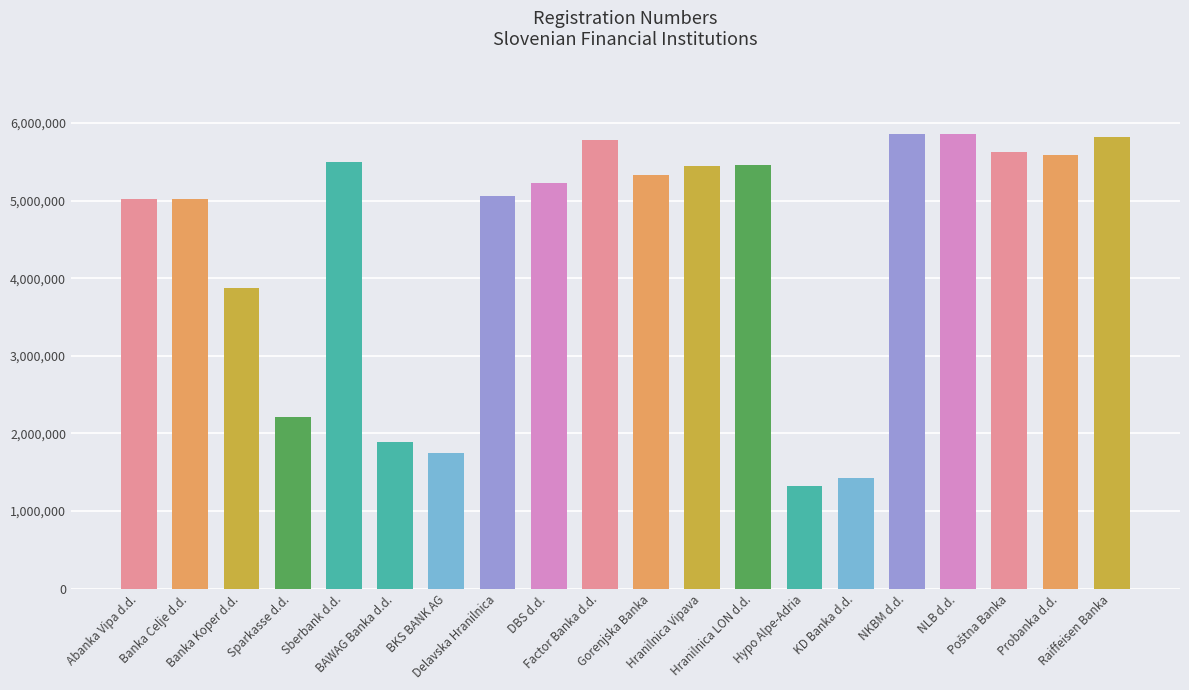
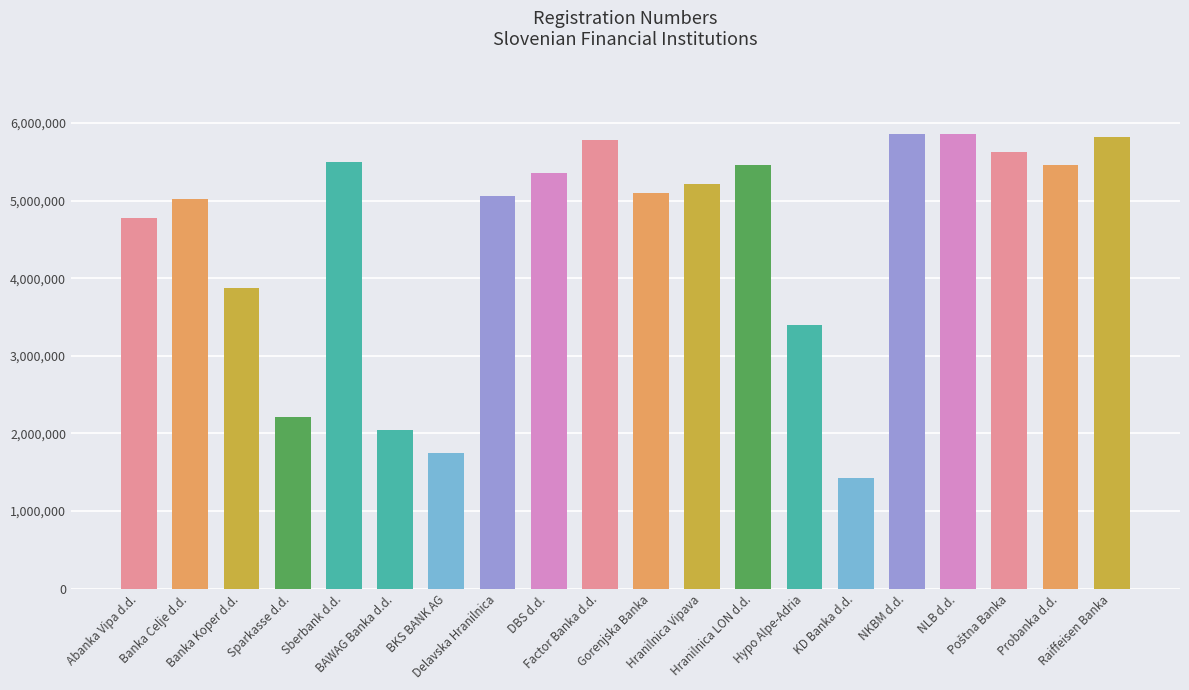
  {
-   "Abanka Vipa d.d.": "5,000,000",
+   "Abanka Vipa d.d.": "4,800,000",
    "Banka Celje d.d.": "5,000,000",
    "Banka Koper d.d.": "3,900,000",
    "Sparkasse d.d.": "2,200,000",
    "Sberbank d.d.": "5,500,000",
-   "BAWAG Banka d.d.": "1,900,000",
+   "BAWAG Banka d.d.": "2,000,000",
    "BKS BANK AG": "1,800,000",
    "Delavska Hranilnica": "5,100,000",
-   "DBS d.d.": "5,200,000",
+   "DBS d.d.": "5,300,000",
    "Factor Banka d.d.": "5,800,000",
-   "Gorenjska Banka": "5,300,000",
-   "Hranilnica Vipava": "5,400,000",
+   "Gorenjska Banka": "5,100,000",
+   "Hranilnica Vipava": "5,200,000",
    "Hranilnica LON d.d.": "5,500,000",
-   "Hypo Alpe-Adria": "1,300,000",
+   "Hypo Alpe-Adria": "3,400,000",
    "KD Banka d.d.": "1,400,000",
    "NKBM d.d.": "5,900,000",
    "NLB d.d.": "5,900,000",
    "Poštna Banka": "5,600,000",
-   "Probanka d.d.": "5,600,000",
+   "Probanka d.d.": "5,500,000",
    "Raiffeisen Banka": "5,800,000"
  }
